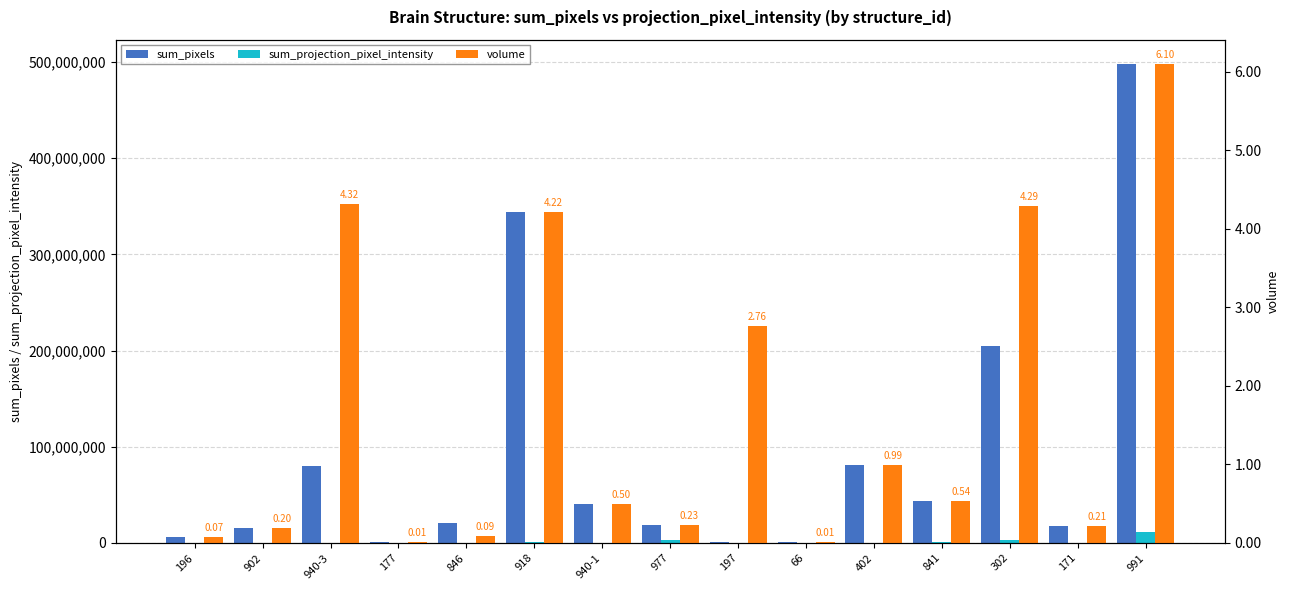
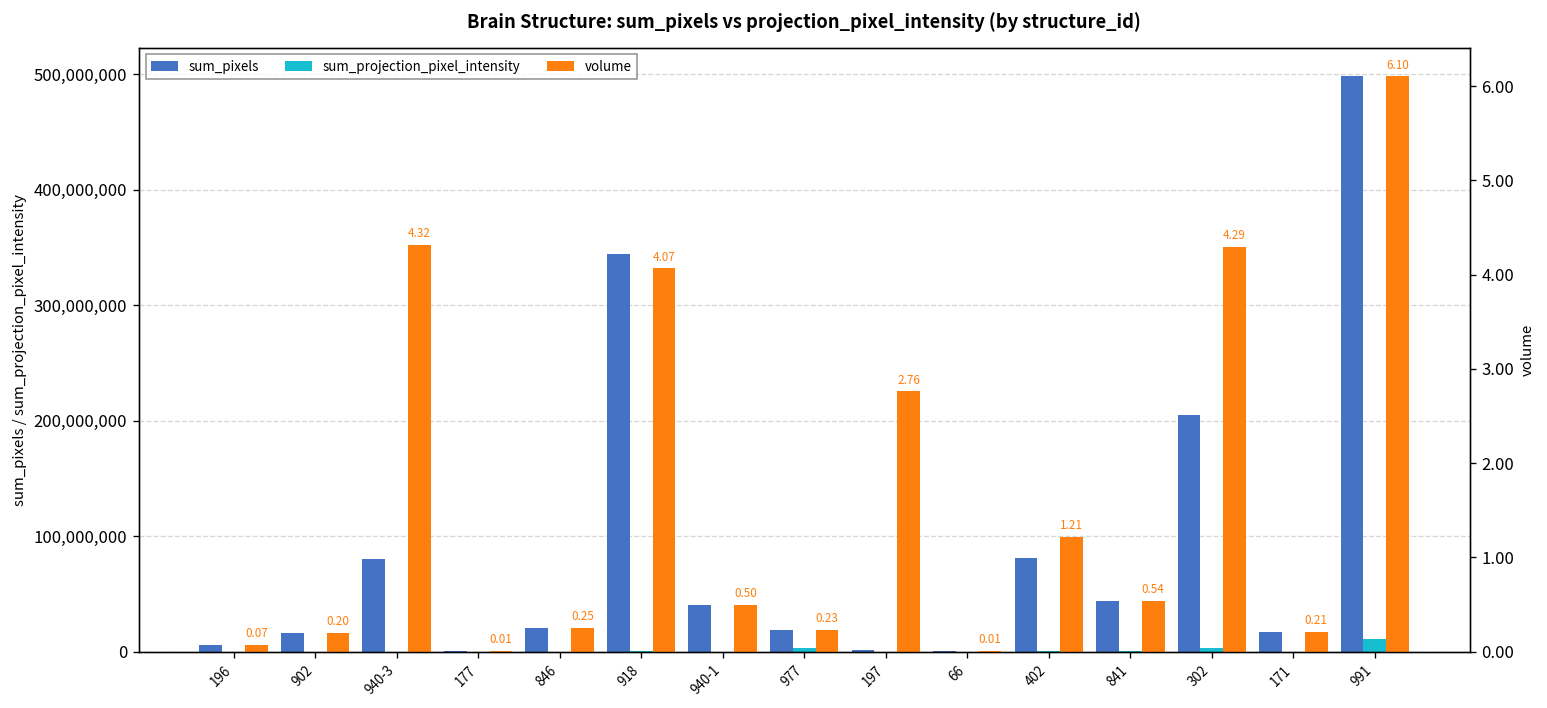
  {
    "volume": {
      "196": 0.07,
      "902": 0.20,
      "940-3": 4.32,
      "177": 0.01,
-     "846": 0.09,
-     "918": 4.22,
+     "846": 0.25,
+     "918": 4.07,
      "940-1": 0.50,
      "977": 0.23,
      "197": 2.76,
      "66": 0.01,
-     "402": 0.99,
+     "402": 1.21,
      "841": 0.54,
      "302": 4.29,
      "171": 0.21,
      "991": 6.10
    }
  }
